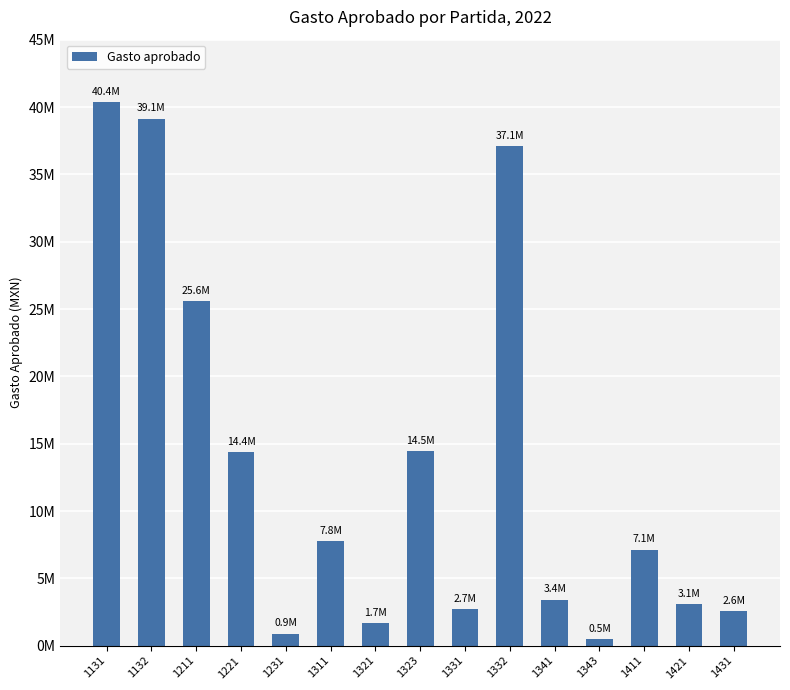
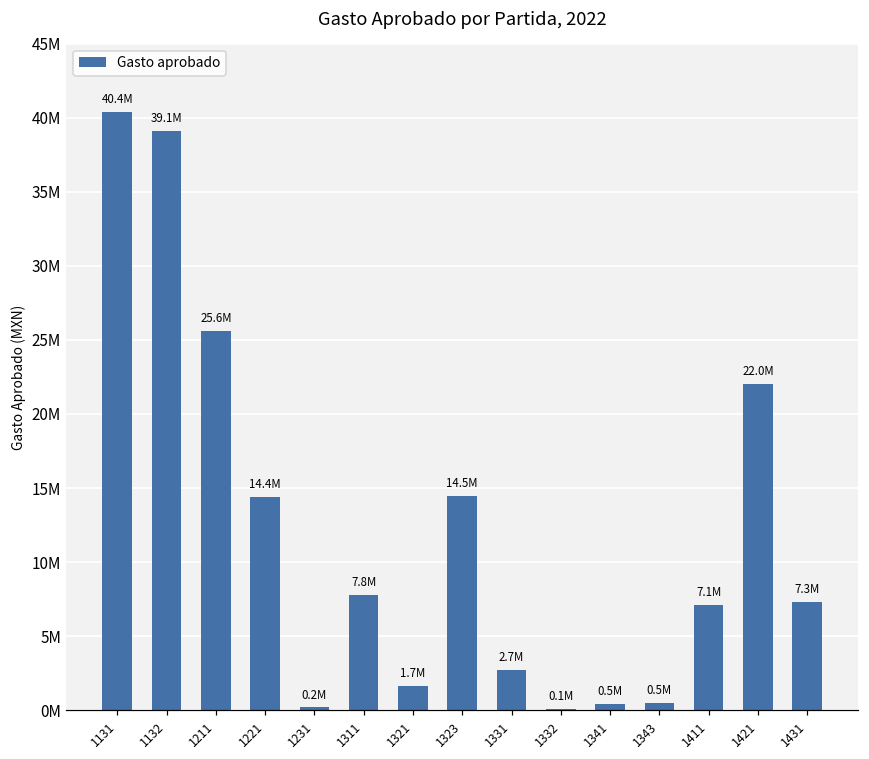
  {
    "1131": "40.4M",
    "1132": "39.1M",
    "1211": "25.6M",
    "1221": "14.4M",
-   "1231": "0.9M",
+   "1231": "0.2M",
    "1311": "7.8M",
    "1321": "1.7M",
    "1323": "14.5M",
    "1331": "2.7M",
-   "1332": "37.1M",
-   "1341": "3.4M",
+   "1332": "0.1M",
+   "1341": "0.5M",
    "1343": "0.5M",
    "1411": "7.1M",
-   "1421": "3.1M",
-   "1431": "2.6M"
+   "1421": "22.0M",
+   "1431": "7.3M"
  }
